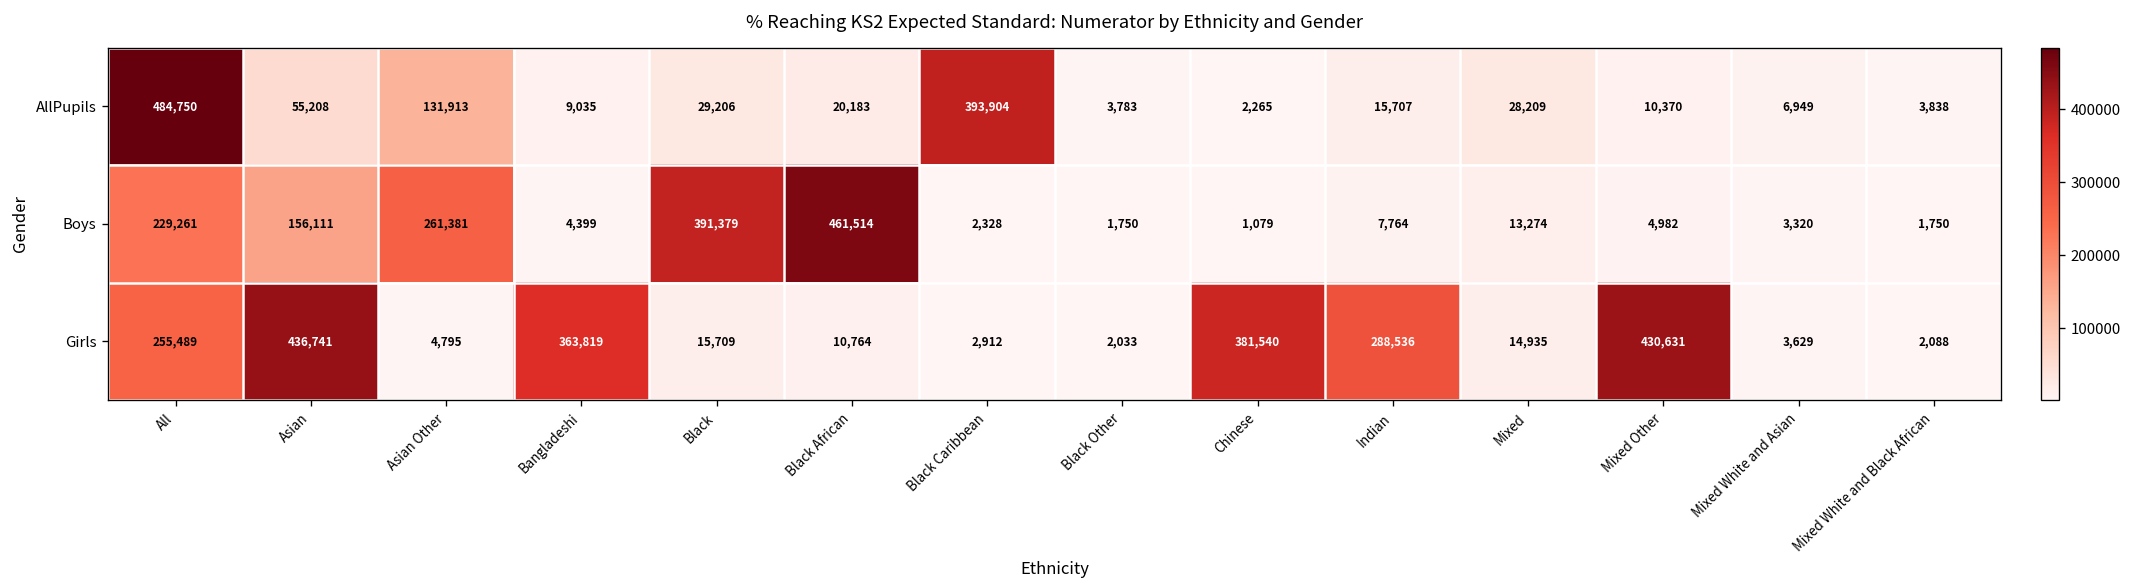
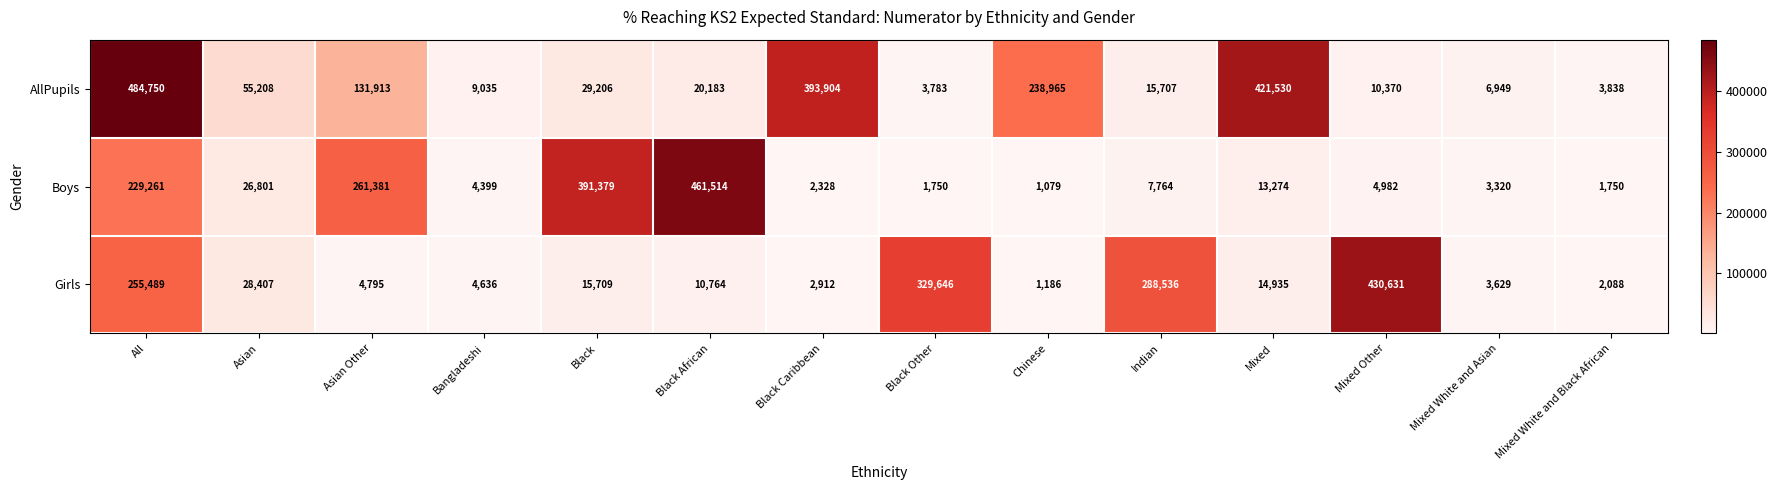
  {
    "AllPupils": {
      "All": "484,750",
      "Asian": "55,208",
      "Asian Other": "131,913",
      "Bangladeshi": "9,035",
      "Black": "29,206",
      "Black African": "20,183",
      "Black Caribbean": "393,904",
      "Black Other": "3,783",
-     "Chinese": "2,265",
+     "Chinese": "238,965",
      "Indian": "15,707",
-     "Mixed": "28,209",
+     "Mixed": "421,530",
      "Mixed Other": "10,370",
      "Mixed White and Asian": "6,949",
      "Mixed White and Black African": "3,838"
    },
    "Boys": {
      "All": "229,261",
-     "Asian": "156,111",
+     "Asian": "26,801",
      "Asian Other": "261,381",
      "Bangladeshi": "4,399",
      "Black": "391,379",
      "Black African": "461,514",
      "Black Caribbean": "2,328",
      "Black Other": "1,750",
      "Chinese": "1,079",
      "Indian": "7,764",
      "Mixed": "13,274",
      "Mixed Other": "4,982",
      "Mixed White and Asian": "3,320",
      "Mixed White and Black African": "1,750"
    },
    "Girls": {
      "All": "255,489",
-     "Asian": "436,741",
+     "Asian": "28,407",
      "Asian Other": "4,795",
-     "Bangladeshi": "363,819",
+     "Bangladeshi": "4,636",
      "Black": "15,709",
      "Black African": "10,764",
      "Black Caribbean": "2,912",
-     "Black Other": "2,033",
-     "Chinese": "381,540",
+     "Black Other": "329,646",
+     "Chinese": "1,186",
      "Indian": "288,536",
      "Mixed": "14,935",
      "Mixed Other": "430,631",
      "Mixed White and Asian": "3,629",
      "Mixed White and Black African": "2,088"
    }
  }
